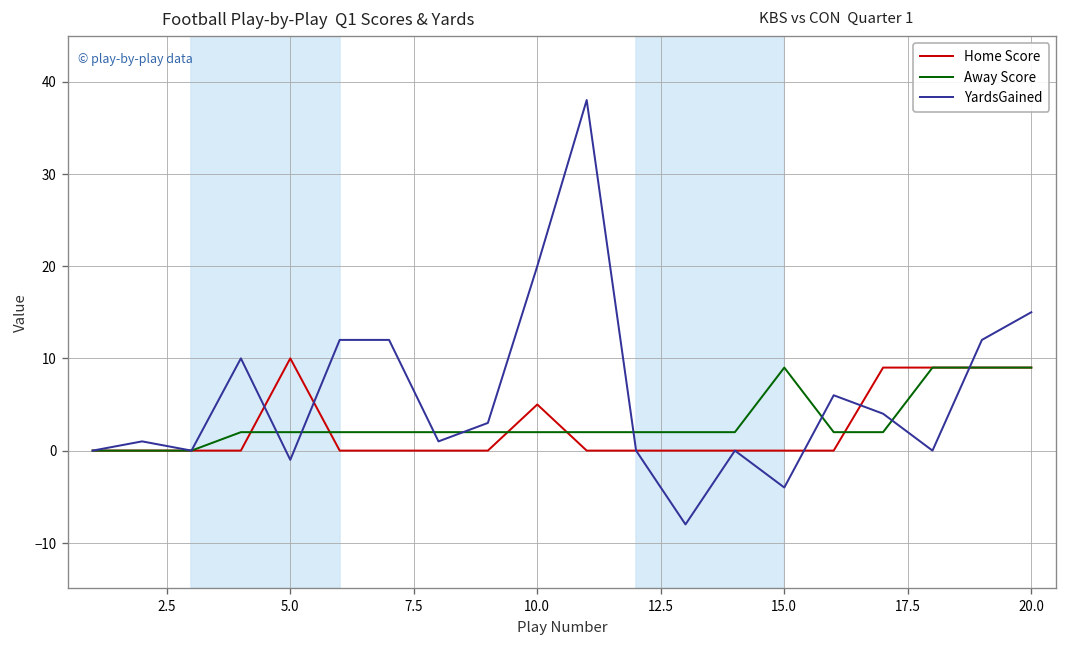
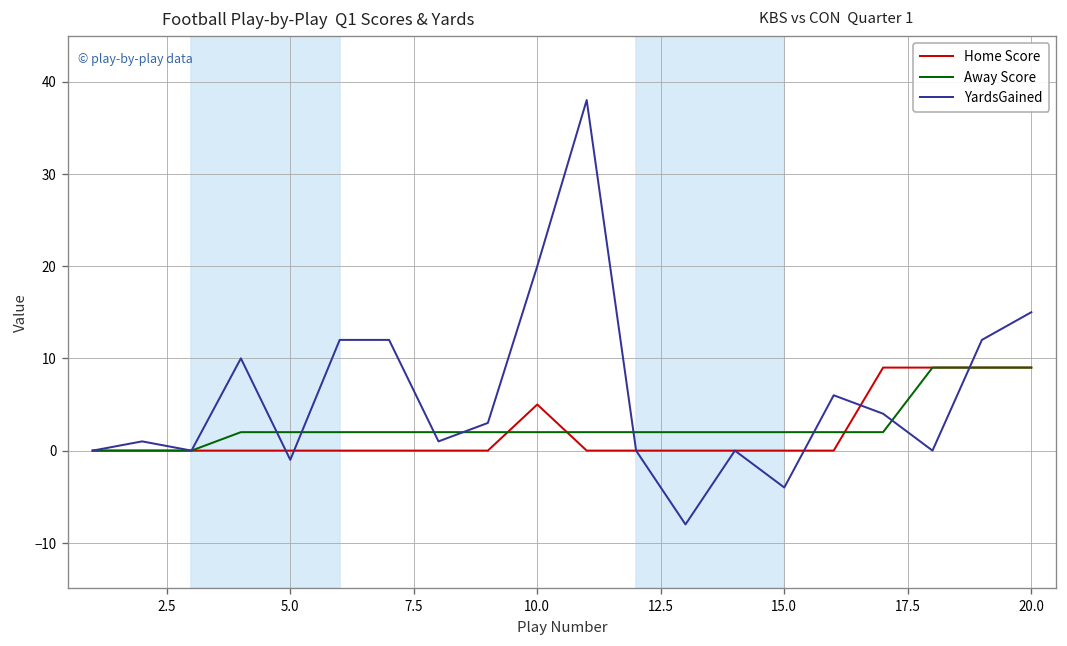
  {
    "Home Score": {
-     "5.0": 10,
+     "5.0": 0,
      "10.0": 5,
      "15.0": 0
    },
    "Away Score": {
      "5.0": 2,
      "10.0": 2,
-     "15.0": 9
+     "15.0": 2
    },
    "YardsGained": {
      "5.0": -1,
      "10.0": 20,
      "15.0": -4,
      "20.0": 15
    }
  }
